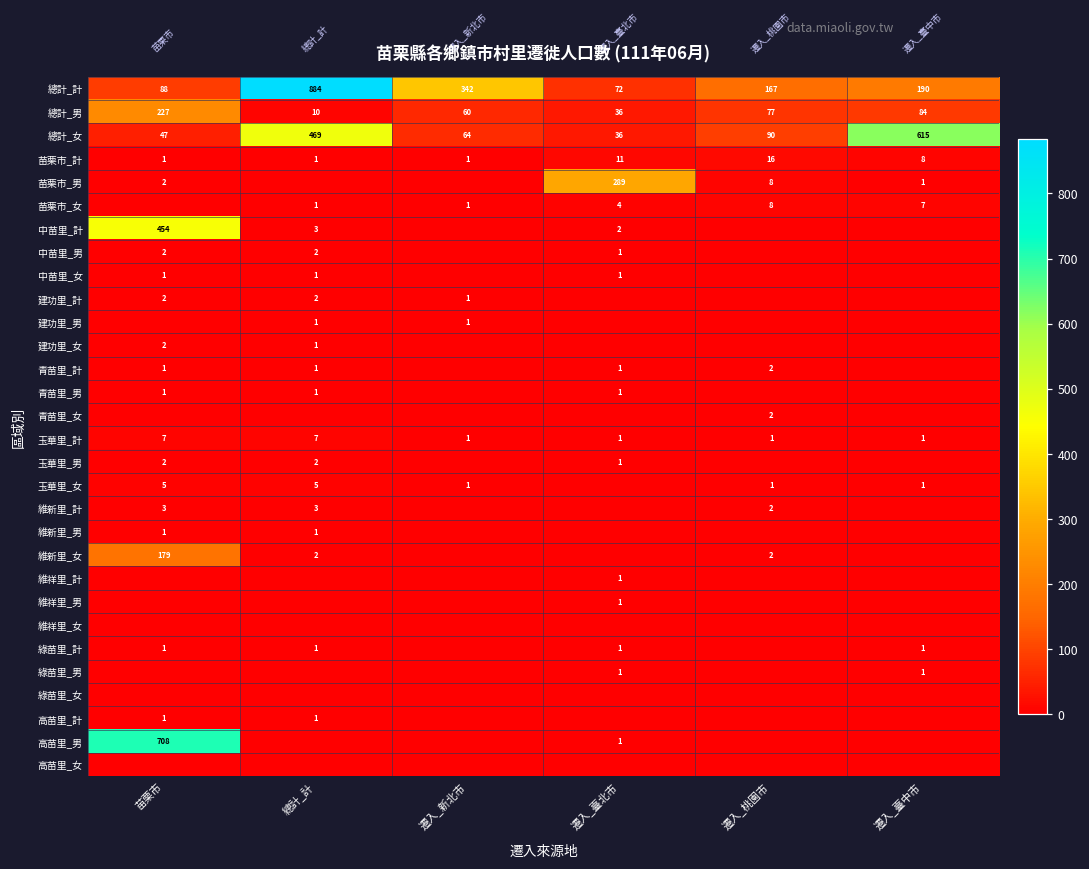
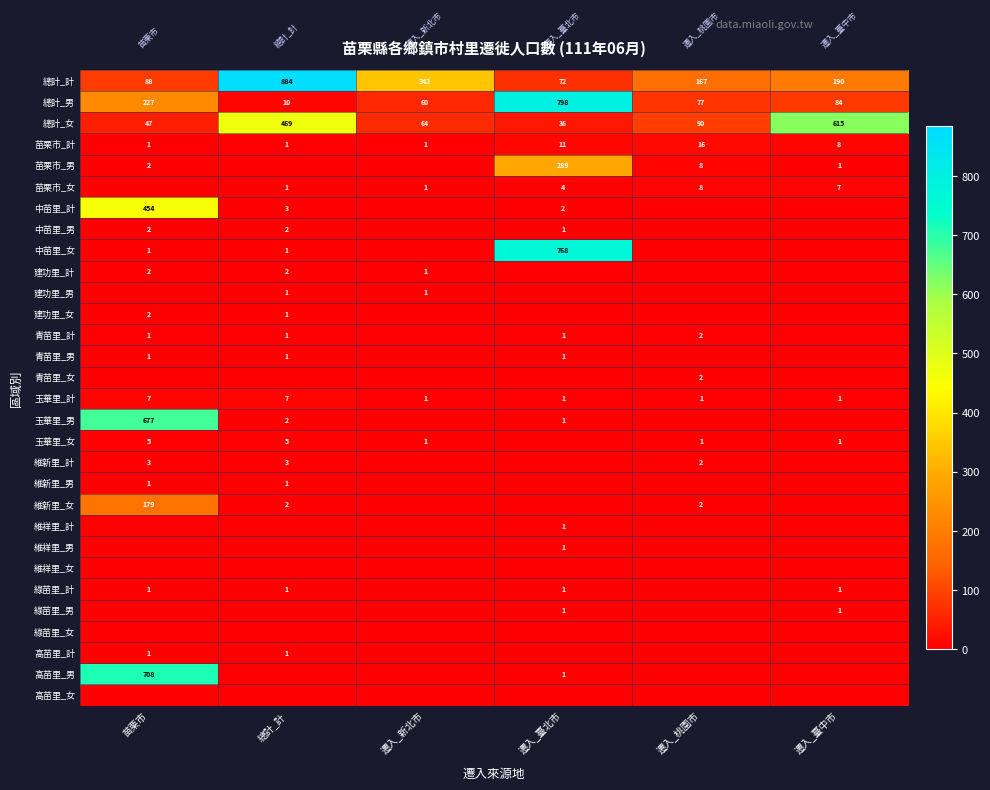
  {
    "總計_計": {
      "苗栗市": 88,
      "總計_計": 884,
      "遷入_新北市": 342,
      "遷入_臺北市": 72,
      "遷入_桃園市": 167,
      "遷入_臺中市": 190
    },
    "總計_男": {
      "苗栗市": 227,
      "總計_計": 10,
      "遷入_新北市": 60,
-     "遷入_臺北市": 36,
+     "遷入_臺北市": 798,
      "遷入_桃園市": 77,
      "遷入_臺中市": 84
    },
    "總計_女": {
      "苗栗市": 47,
      "總計_計": 469,
      "遷入_新北市": 64,
      "遷入_臺北市": 36,
      "遷入_桃園市": 90,
      "遷入_臺中市": 615
    },
    "苗栗市_計": {
      "苗栗市": 1,
      "總計_計": 1,
      "遷入_新北市": 1,
      "遷入_臺北市": 11,
      "遷入_桃園市": 16,
      "遷入_臺中市": 8
    },
    "苗栗市_男": {
      "苗栗市": 2,
      "遷入_臺北市": 289,
      "遷入_桃園市": 8,
      "遷入_臺中市": 1
    },
    "苗栗市_女": {
      "總計_計": 1,
      "遷入_新北市": 1,
      "遷入_臺北市": 4,
      "遷入_桃園市": 8,
      "遷入_臺中市": 7
    },
    "中苗里_計": {
      "苗栗市": 454,
      "總計_計": 3,
      "遷入_臺北市": 2
    },
    "中苗里_男": {
      "苗栗市": 2,
      "總計_計": 2,
      "遷入_臺北市": 1
    },
    "中苗里_女": {
      "苗栗市": 1,
      "總計_計": 1,
-     "遷入_臺北市": 1
+     "遷入_臺北市": 768
    },
    "建功里_計": {
      "苗栗市": 2,
      "總計_計": 2,
      "遷入_新北市": 1
    },
    "建功里_男": {
      "總計_計": 1,
      "遷入_新北市": 1
    },
    "建功里_女": {
      "苗栗市": 2,
      "總計_計": 1
    },
    "青苗里_計": {
      "苗栗市": 1,
      "總計_計": 1,
      "遷入_臺北市": 1,
      "遷入_桃園市": 2
    },
    "青苗里_男": {
      "苗栗市": 1,
      "總計_計": 1,
      "遷入_臺北市": 1
    },
    "青苗里_女": {
      "遷入_桃園市": 2
    },
    "玉華里_計": {
      "苗栗市": 7,
      "總計_計": 7,
      "遷入_新北市": 1,
      "遷入_臺北市": 1,
      "遷入_桃園市": 1,
      "遷入_臺中市": 1
    },
    "玉華里_男": {
-     "苗栗市": 2,
+     "苗栗市": 677,
      "總計_計": 2,
      "遷入_臺北市": 1
    },
    "玉華里_女": {
      "苗栗市": 5,
      "總計_計": 5,
      "遷入_新北市": 1,
      "遷入_桃園市": 1,
      "遷入_臺中市": 1
    },
    "維新里_計": {
      "苗栗市": 3,
      "總計_計": 3,
      "遷入_桃園市": 2
    },
    "維新里_男": {
      "苗栗市": 1,
      "總計_計": 1
    },
    "維新里_女": {
      "苗栗市": 179,
      "總計_計": 2,
      "遷入_桃園市": 2
    },
    "維祥里_計": {
      "遷入_臺北市": 1
    },
    "維祥里_男": {
      "遷入_臺北市": 1
    },
    "綠苗里_計": {
      "苗栗市": 1,
      "總計_計": 1,
      "遷入_臺北市": 1,
      "遷入_臺中市": 1
    },
    "綠苗里_男": {
      "遷入_臺北市": 1,
      "遷入_臺中市": 1
    },
    "高苗里_計": {
      "苗栗市": 1,
      "總計_計": 1
    },
    "高苗里_男": {
      "苗栗市": 708,
      "遷入_臺北市": 1
    }
  }
